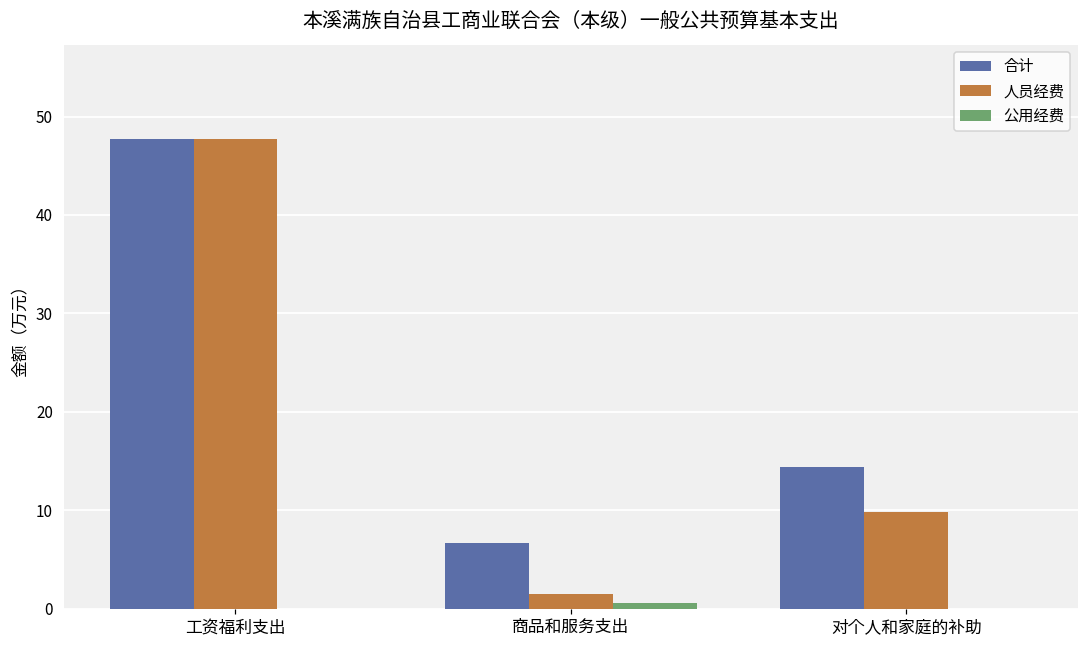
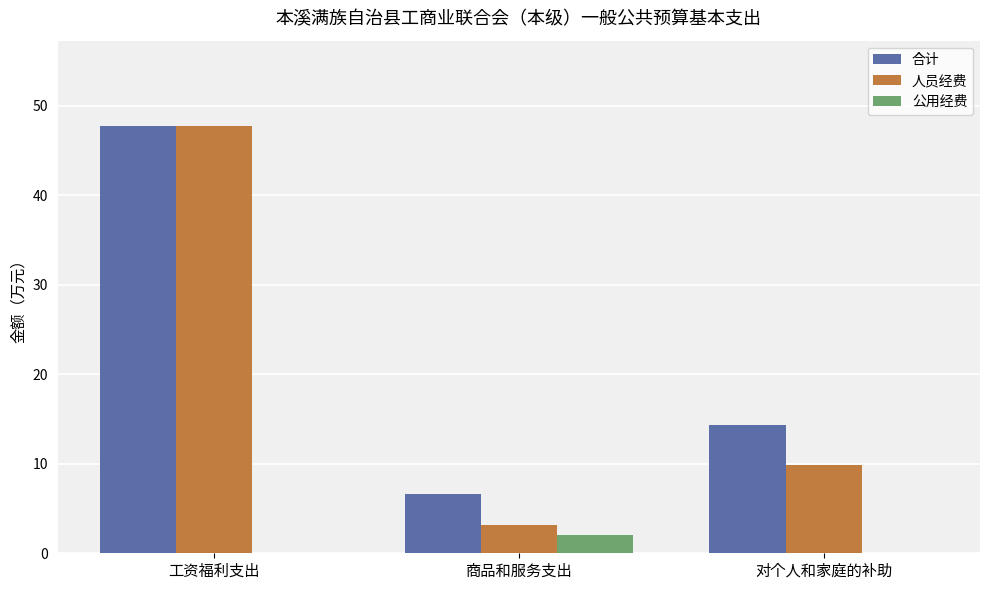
  {
    "合计": {
      "工资福利支出": 48,
      "商品和服务支出": 7,
      "对个人和家庭的补助": 14
    },
    "人员经费": {
      "工资福利支出": 48,
-     "商品和服务支出": 2,
+     "商品和服务支出": 3,
      "对个人和家庭的补助": 10
    },
    "公用经费": {
      "工资福利支出": 0,
-     "商品和服务支出": 1,
+     "商品和服务支出": 2,
      "对个人和家庭的补助": 0
    }
  }
